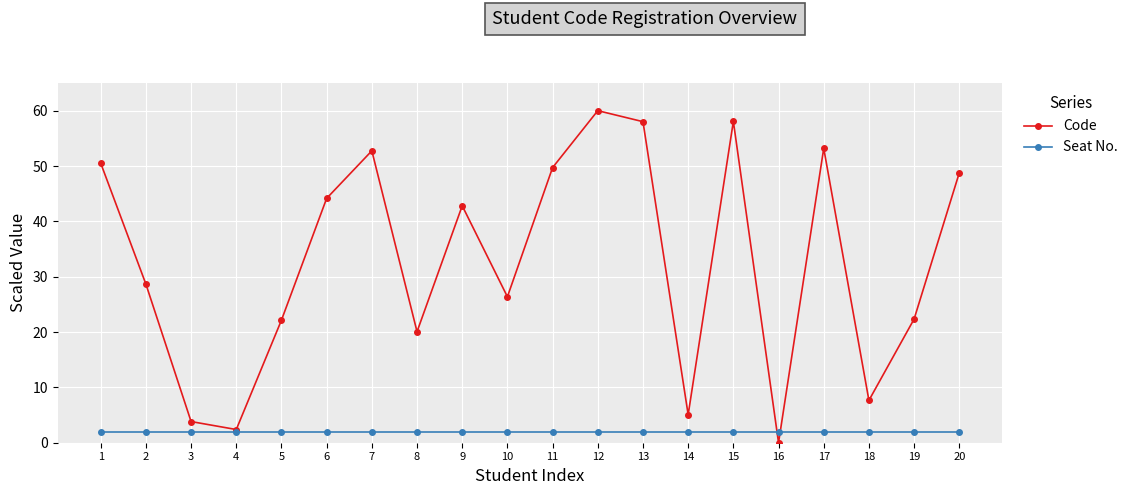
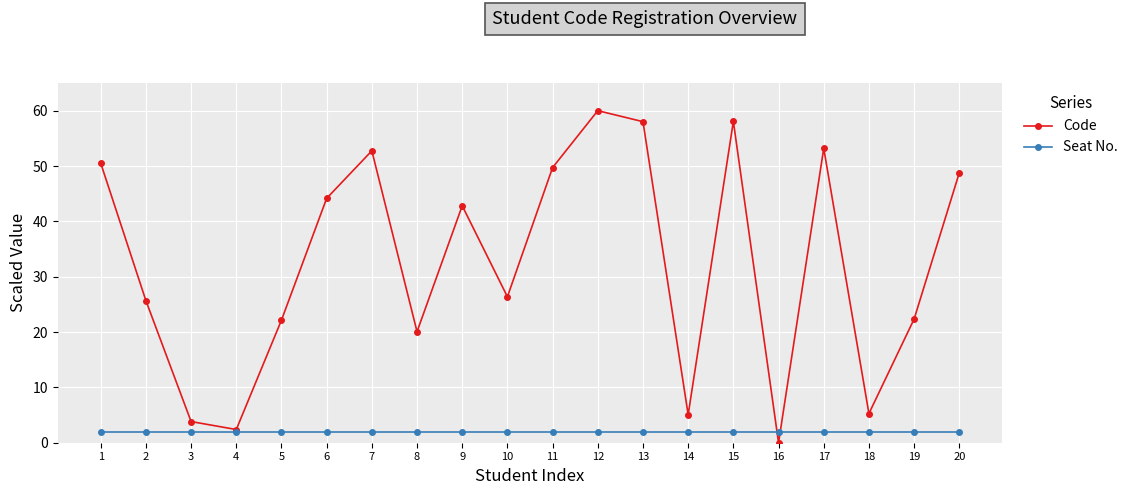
  {
    "Code": {
      "1": 51,
-     "2": 29,
+     "2": 26,
      "3": 4,
      "5": 22,
      "6": 44,
      "7": 53,
      "8": 20,
      "9": 43,
      "10": 26,
      "11": 50,
      "12": 60,
      "13": 58,
      "14": 5,
      "15": 58,
      "16": 0,
      "17": 53,
-     "18": 8,
+     "18": 5,
      "19": 22,
      "20": 49
    },
    "Seat No.": {
      "1": 2,
      "2": 2,
      "3": 2,
      "5": 2,
      "6": 2,
      "7": 2,
      "8": 2,
      "9": 2,
      "10": 2,
      "11": 2,
      "12": 2,
      "13": 2,
      "14": 2,
      "15": 2,
      "16": 2,
      "17": 2,
      "18": 2,
      "19": 2,
      "20": 2
    }
  }
